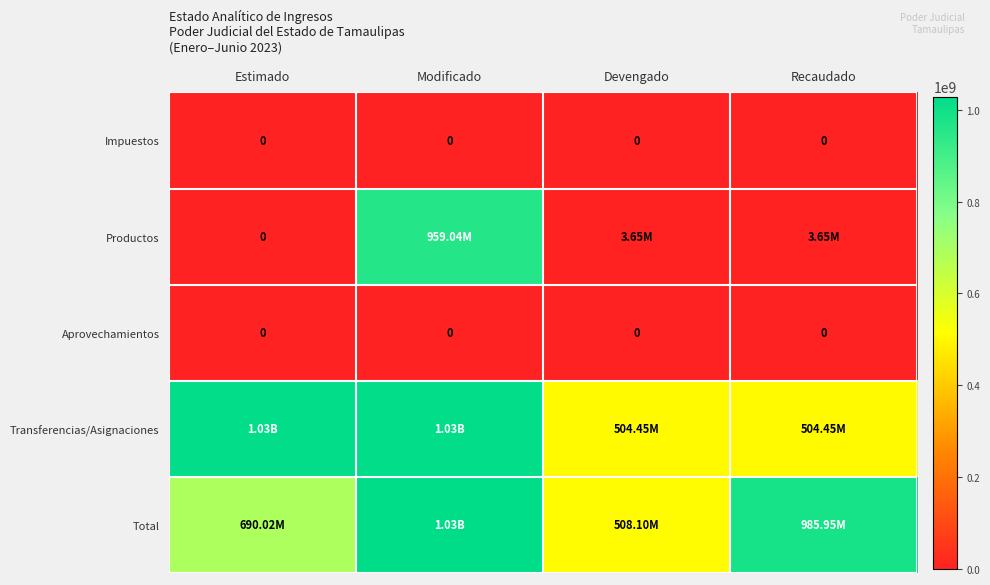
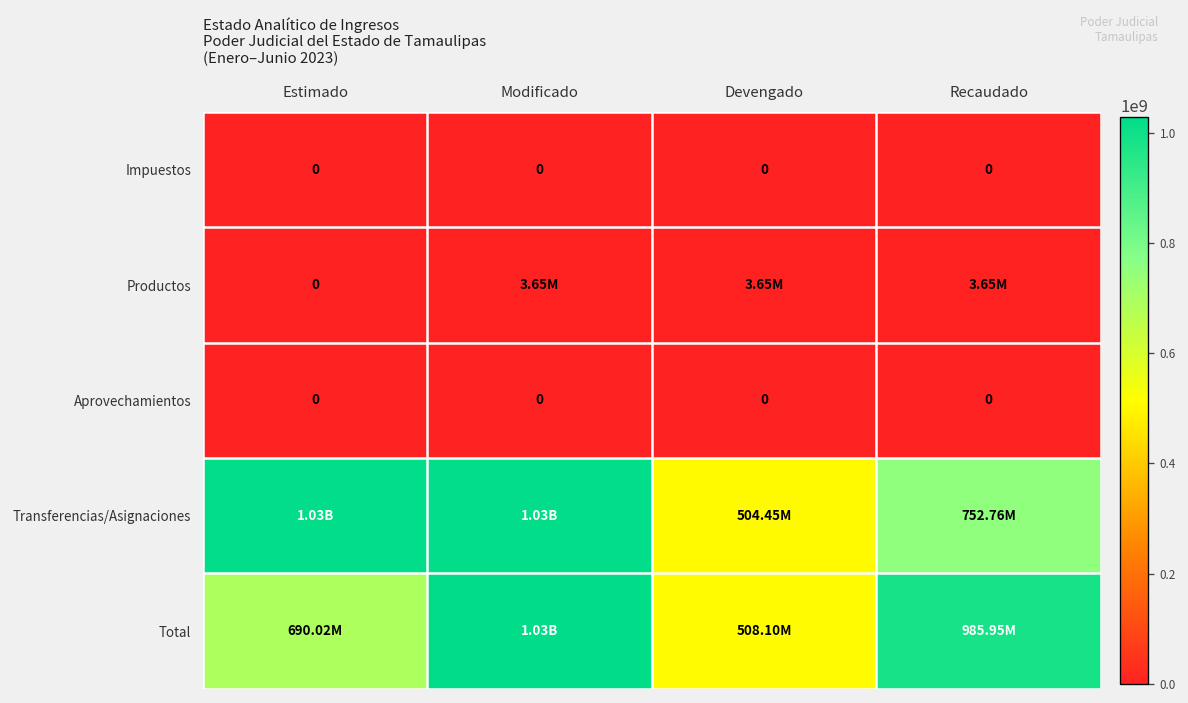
  {
    "Impuestos": {
      "Estimado": "0",
      "Modificado": "0",
      "Devengado": "0",
      "Recaudado": "0"
    },
    "Productos": {
      "Estimado": "0",
-     "Modificado": "959.04M",
+     "Modificado": "3.65M",
      "Devengado": "3.65M",
      "Recaudado": "3.65M"
    },
    "Aprovechamientos": {
      "Estimado": "0",
      "Modificado": "0",
      "Devengado": "0",
      "Recaudado": "0"
    },
    "Transferencias/Asignaciones": {
      "Estimado": "1.03B",
      "Modificado": "1.03B",
      "Devengado": "504.45M",
-     "Recaudado": "504.45M"
+     "Recaudado": "752.76M"
    },
    "Total": {
      "Estimado": "690.02M",
      "Modificado": "1.03B",
      "Devengado": "508.10M",
      "Recaudado": "985.95M"
    }
  }
